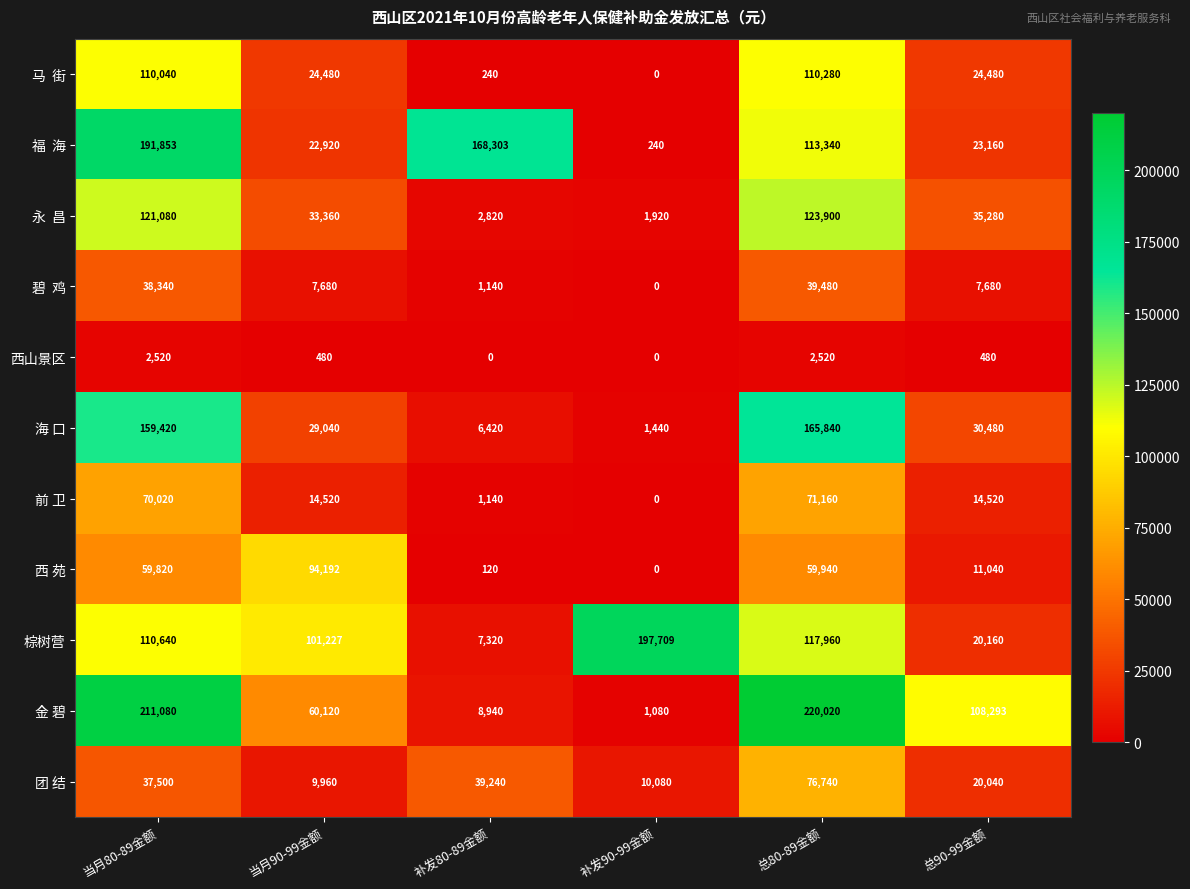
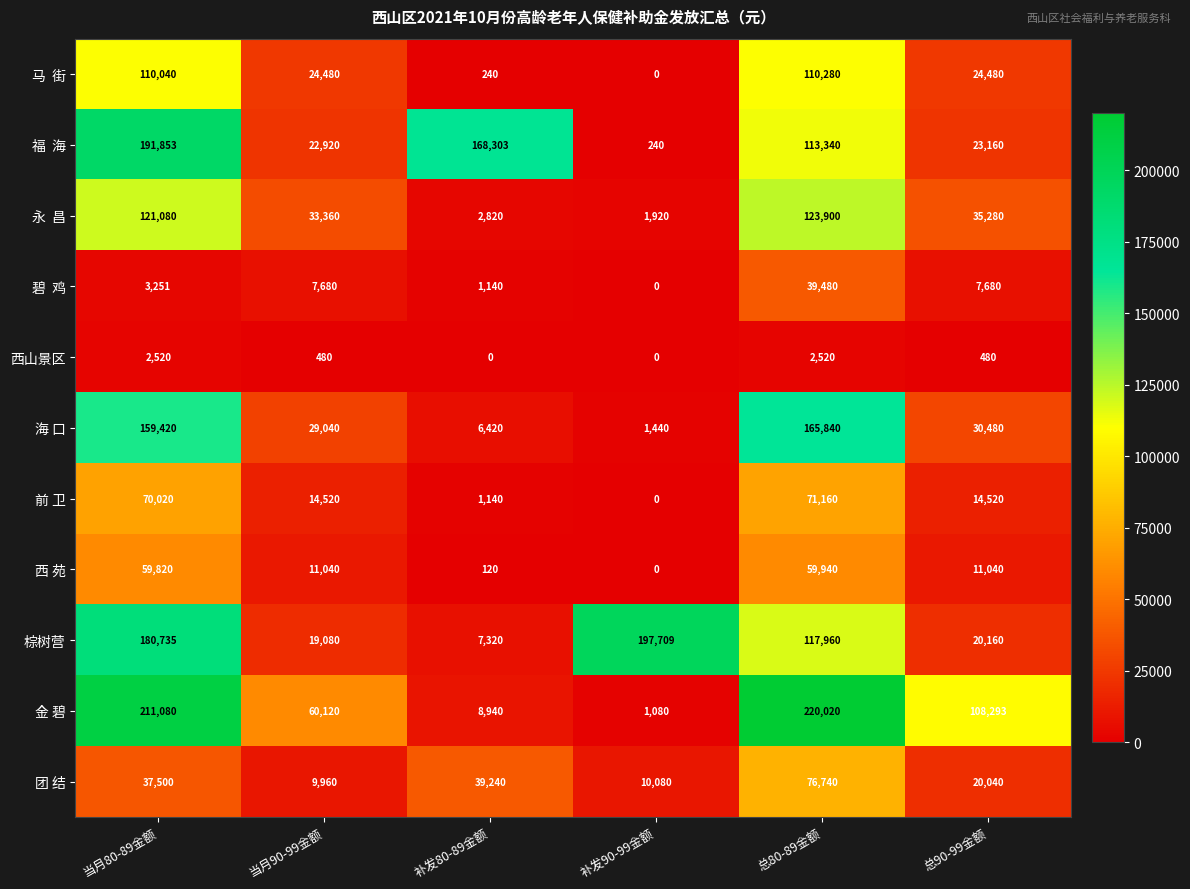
  {
    "马 街": {
      "当月80-89金额": "110,040",
      "当月90-99金额": "24,480",
      "补发80-89金额": "240",
      "补发90-99金额": "0",
      "总80-89金额": "110,280",
      "总90-99金额": "24,480"
    },
    "福 海": {
      "当月80-89金额": "191,853",
      "当月90-99金额": "22,920",
      "补发80-89金额": "168,303",
      "补发90-99金额": "240",
      "总80-89金额": "113,340",
      "总90-99金额": "23,160"
    },
    "永 昌": {
      "当月80-89金额": "121,080",
      "当月90-99金额": "33,360",
      "补发80-89金额": "2,820",
      "补发90-99金额": "1,920",
      "总80-89金额": "123,900",
      "总90-99金额": "35,280"
    },
    "碧 鸡": {
-     "当月80-89金额": "38,340",
+     "当月80-89金额": "3,251",
      "当月90-99金额": "7,680",
      "补发80-89金额": "1,140",
      "补发90-99金额": "0",
      "总80-89金额": "39,480",
      "总90-99金额": "7,680"
    },
    "西山景区": {
      "当月80-89金额": "2,520",
      "当月90-99金额": "480",
      "补发80-89金额": "0",
      "补发90-99金额": "0",
      "总80-89金额": "2,520",
      "总90-99金额": "480"
    },
    "海 口": {
      "当月80-89金额": "159,420",
      "当月90-99金额": "29,040",
      "补发80-89金额": "6,420",
      "补发90-99金额": "1,440",
      "总80-89金额": "165,840",
      "总90-99金额": "30,480"
    },
    "前 卫": {
      "当月80-89金额": "70,020",
      "当月90-99金额": "14,520",
      "补发80-89金额": "1,140",
      "补发90-99金额": "0",
      "总80-89金额": "71,160",
      "总90-99金额": "14,520"
    },
    "西 苑": {
      "当月80-89金额": "59,820",
-     "当月90-99金额": "94,192",
+     "当月90-99金额": "11,040",
      "补发80-89金额": "120",
      "补发90-99金额": "0",
      "总80-89金额": "59,940",
      "总90-99金额": "11,040"
    },
    "棕树营": {
-     "当月80-89金额": "110,640",
-     "当月90-99金额": "101,227",
+     "当月80-89金额": "180,735",
+     "当月90-99金额": "19,080",
      "补发80-89金额": "7,320",
      "补发90-99金额": "197,709",
      "总80-89金额": "117,960",
      "总90-99金额": "20,160"
    },
    "金 碧": {
      "当月80-89金额": "211,080",
      "当月90-99金额": "60,120",
      "补发80-89金额": "8,940",
      "补发90-99金额": "1,080",
      "总80-89金额": "220,020",
      "总90-99金额": "108,293"
    },
    "团 结": {
      "当月80-89金额": "37,500",
      "当月90-99金额": "9,960",
      "补发80-89金额": "39,240",
      "补发90-99金额": "10,080",
      "总80-89金额": "76,740",
      "总90-99金额": "20,040"
    }
  }
